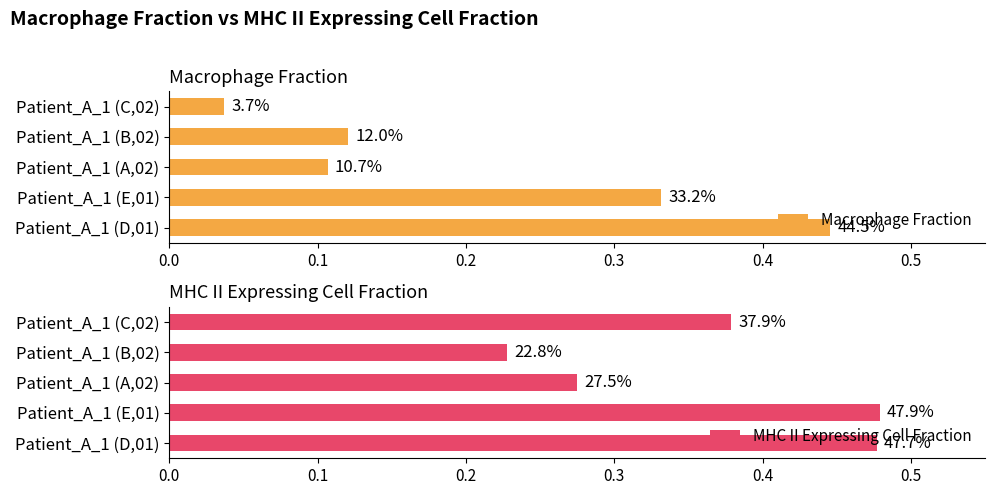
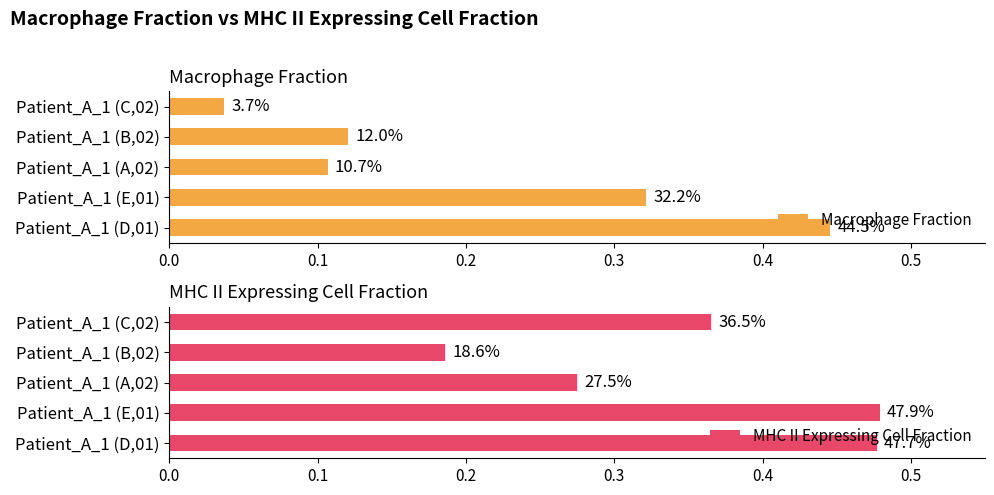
  {
    "Macrophage Fraction": {
      "Patient_A_1 (C,02)": "3.7%",
      "Patient_A_1 (B,02)": "12.0%",
      "Patient_A_1 (A,02)": "10.7%",
-     "Patient_A_1 (E,01)": "33.2%",
+     "Patient_A_1 (E,01)": "32.2%",
      "Patient_A_1 (D,01)": "44.5%"
    },
    "MHC II Expressing Cell Fraction": {
-     "Patient_A_1 (C,02)": "37.9%",
-     "Patient_A_1 (B,02)": "22.8%",
+     "Patient_A_1 (C,02)": "36.5%",
+     "Patient_A_1 (B,02)": "18.6%",
      "Patient_A_1 (A,02)": "27.5%",
      "Patient_A_1 (E,01)": "47.9%",
      "Patient_A_1 (D,01)": "47.7%"
    }
  }
